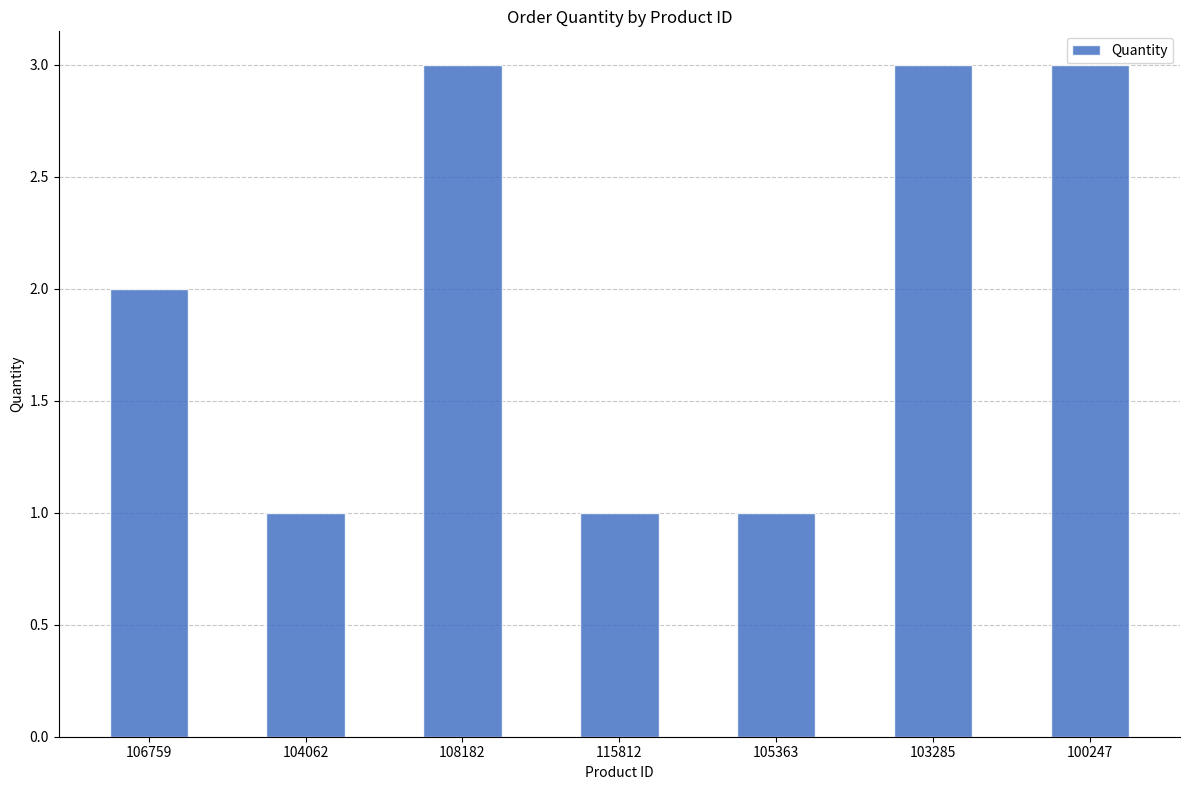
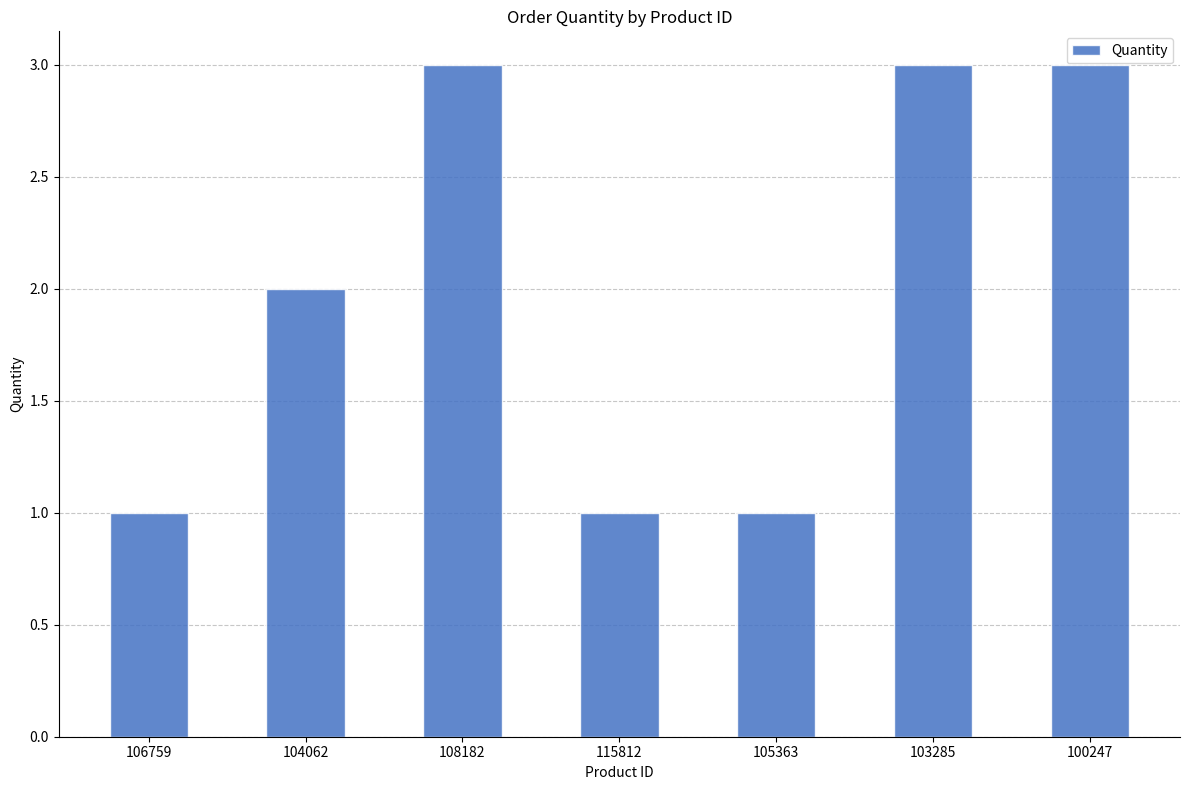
  {
-   "106759": 2,
-   "104062": 1,
+   "106759": 1,
+   "104062": 2,
    "108182": 3,
    "115812": 1,
    "105363": 1,
    "103285": 3,
    "100247": 3
  }
